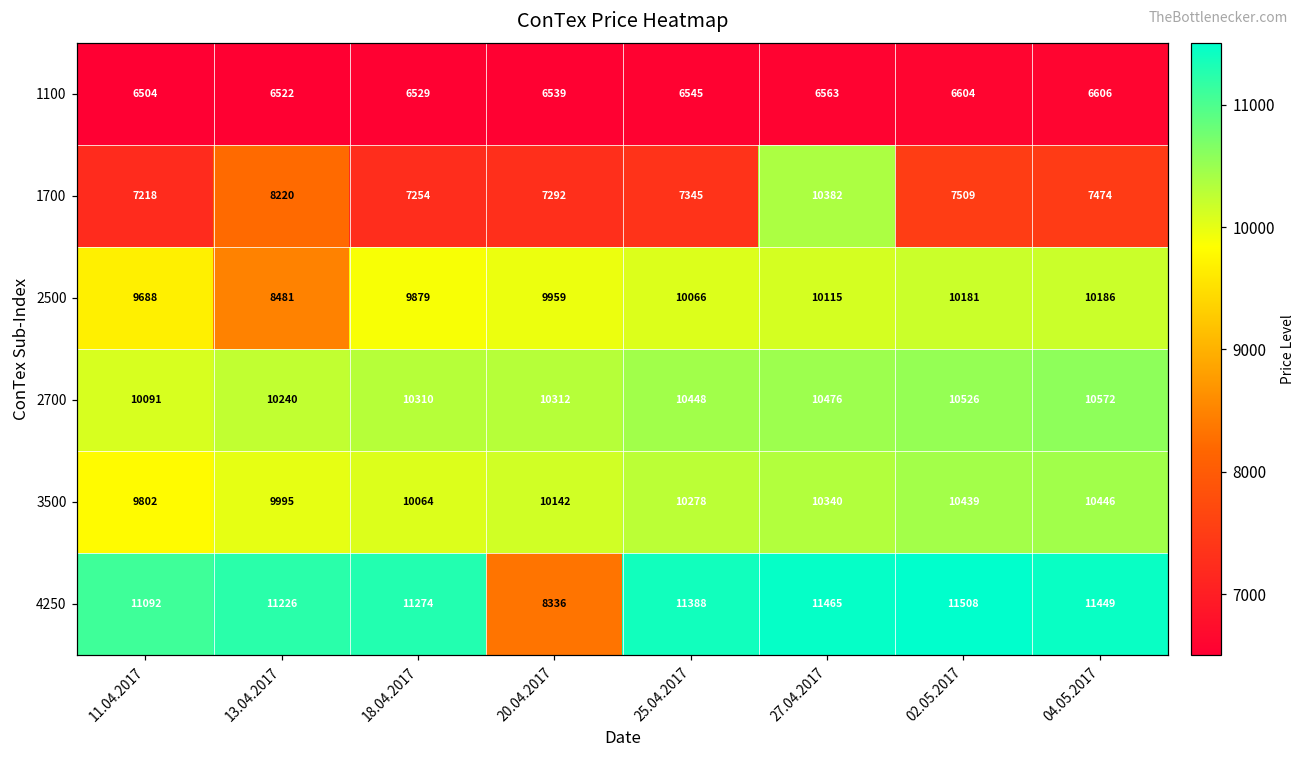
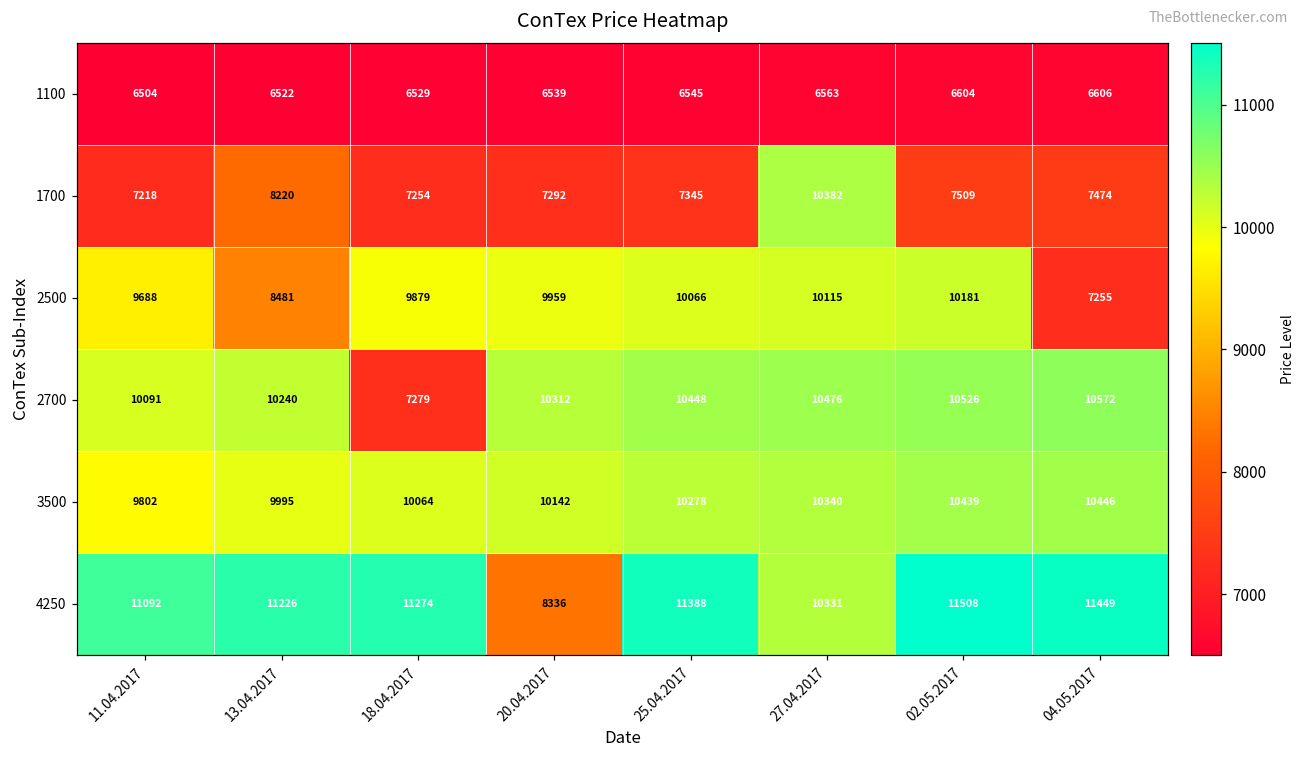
  {
    "1100": {
      "11.04.2017": 6504,
      "13.04.2017": 6522,
      "18.04.2017": 6529,
      "20.04.2017": 6539,
      "25.04.2017": 6545,
      "27.04.2017": 6563,
      "02.05.2017": 6604,
      "04.05.2017": 6606
    },
    "1700": {
      "11.04.2017": 7218,
      "13.04.2017": 8220,
      "18.04.2017": 7254,
      "20.04.2017": 7292,
      "25.04.2017": 7345,
      "27.04.2017": 10382,
      "02.05.2017": 7509,
      "04.05.2017": 7474
    },
    "2500": {
      "11.04.2017": 9688,
      "13.04.2017": 8481,
      "18.04.2017": 9879,
      "20.04.2017": 9959,
      "25.04.2017": 10066,
      "27.04.2017": 10115,
      "02.05.2017": 10181,
-     "04.05.2017": 10186
+     "04.05.2017": 7255
    },
    "2700": {
      "11.04.2017": 10091,
      "13.04.2017": 10240,
-     "18.04.2017": 10310,
+     "18.04.2017": 7279,
      "20.04.2017": 10312,
      "25.04.2017": 10448,
      "27.04.2017": 10476,
      "02.05.2017": 10526,
      "04.05.2017": 10572
    },
    "3500": {
      "11.04.2017": 9802,
      "13.04.2017": 9995,
      "18.04.2017": 10064,
      "20.04.2017": 10142,
      "25.04.2017": 10278,
      "27.04.2017": 10340,
      "02.05.2017": 10439,
      "04.05.2017": 10446
    },
    "4250": {
      "11.04.2017": 11092,
      "13.04.2017": 11226,
      "18.04.2017": 11274,
      "20.04.2017": 8336,
      "25.04.2017": 11388,
-     "27.04.2017": 11465,
+     "27.04.2017": 10331,
      "02.05.2017": 11508,
      "04.05.2017": 11449
    }
  }
